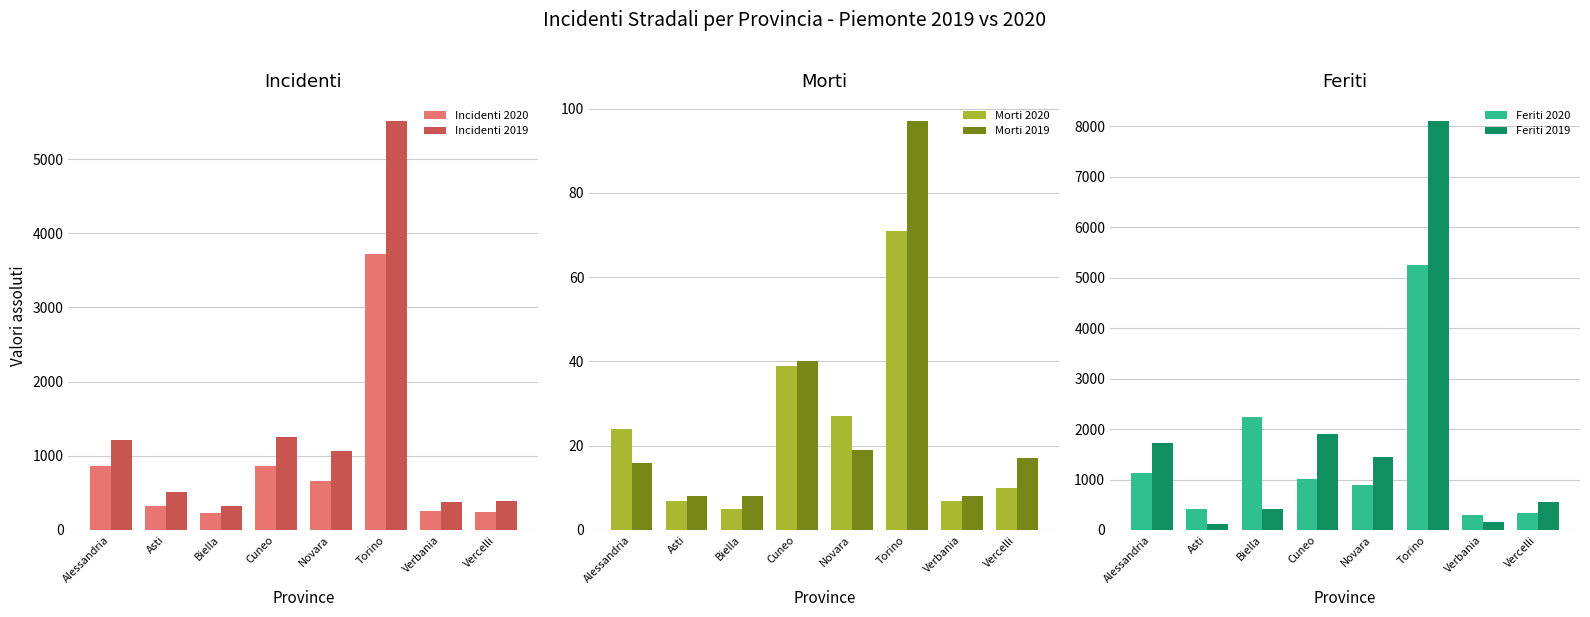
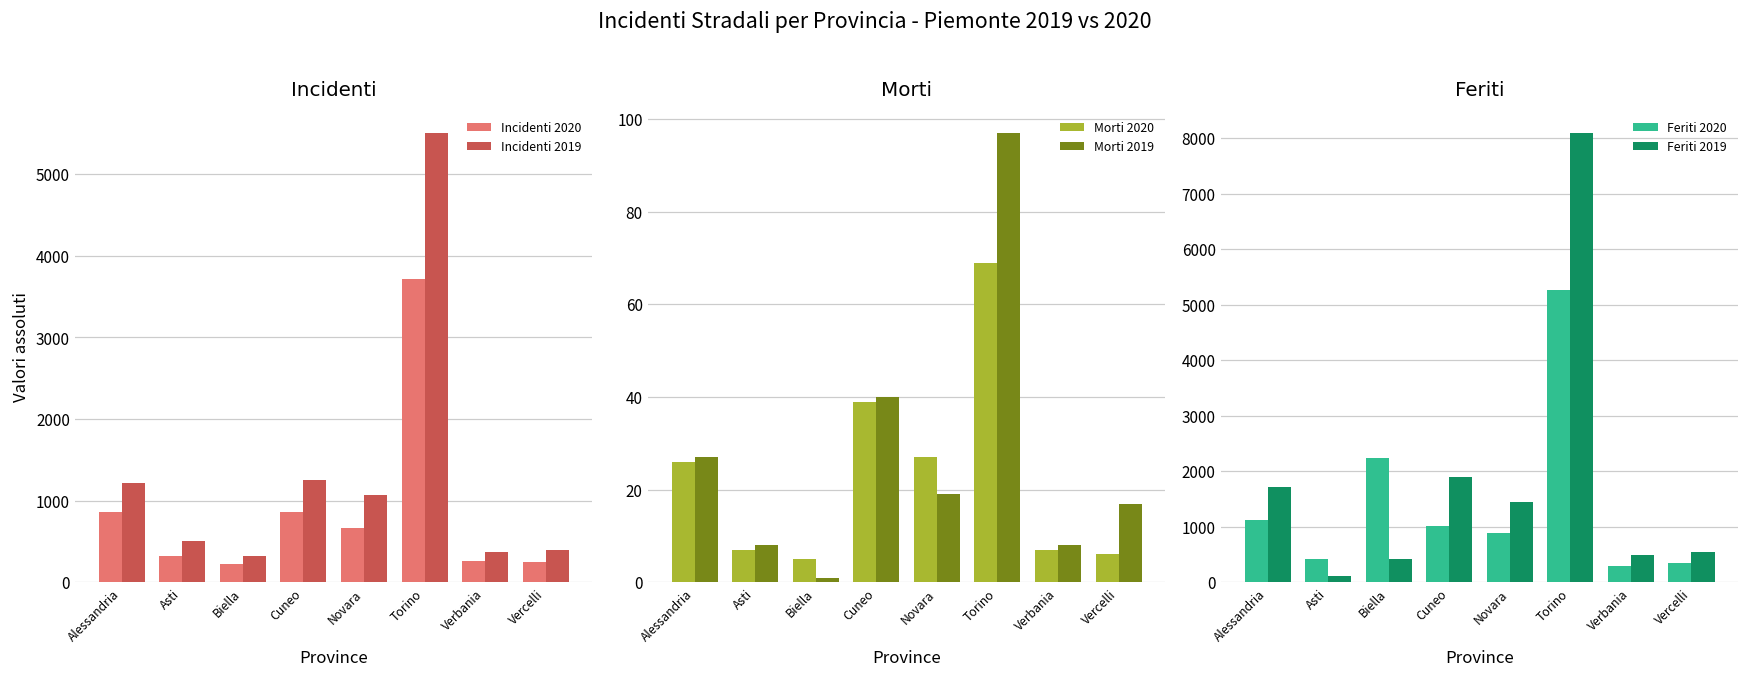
  {
    "Morti": {
      "Morti 2020": {
-       "Alessandria": 24,
+       "Alessandria": 26,
        "Asti": 7,
        "Biella": 5,
        "Cuneo": 39,
        "Novara": 27,
-       "Torino": 71,
+       "Torino": 69,
        "Verbania": 7,
-       "Vercelli": 10
+       "Vercelli": 6
      },
      "Morti 2019": {
-       "Alessandria": 16,
+       "Alessandria": 27,
        "Asti": 8,
-       "Biella": 8,
+       "Biella": 1,
        "Cuneo": 40,
        "Novara": 19,
        "Torino": 97,
        "Verbania": 8,
        "Vercelli": 17
      }
    },
    "Feriti": {
      "Feriti 2020": {
        "Alessandria": 1100,
        "Asti": 400,
        "Biella": 2200,
        "Cuneo": 1000,
        "Novara": 900,
        "Torino": 5300,
        "Verbania": 300,
        "Vercelli": 300
      },
      "Feriti 2019": {
        "Alessandria": 1700,
        "Asti": 100,
        "Biella": 400,
        "Cuneo": 1900,
        "Novara": 1500,
        "Torino": 8100,
-       "Verbania": 200,
+       "Verbania": 500,
        "Vercelli": 600
      }
    }
  }
